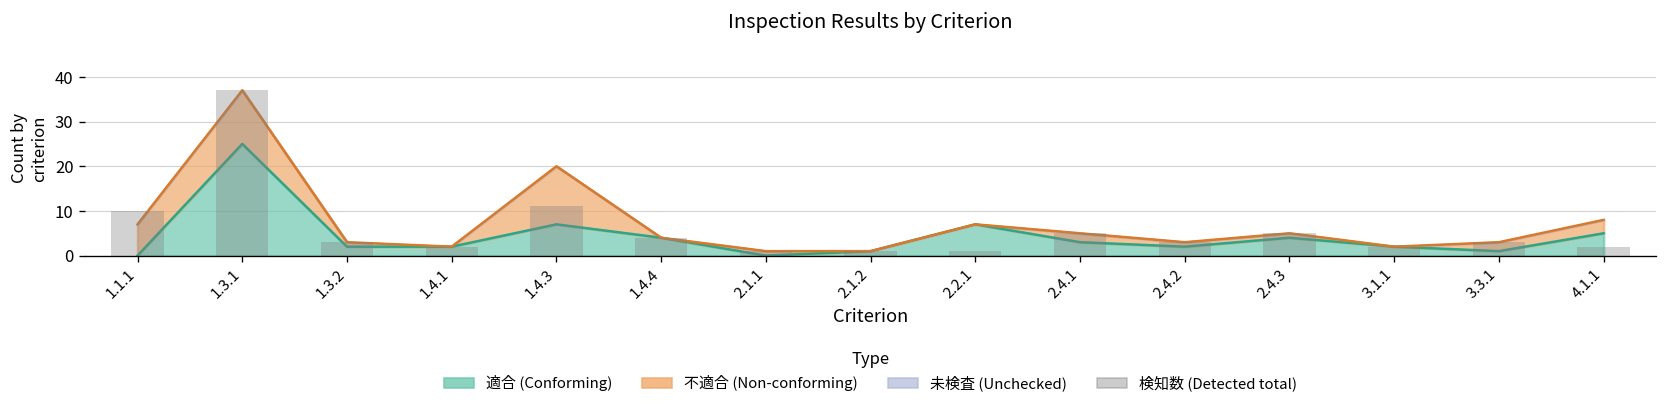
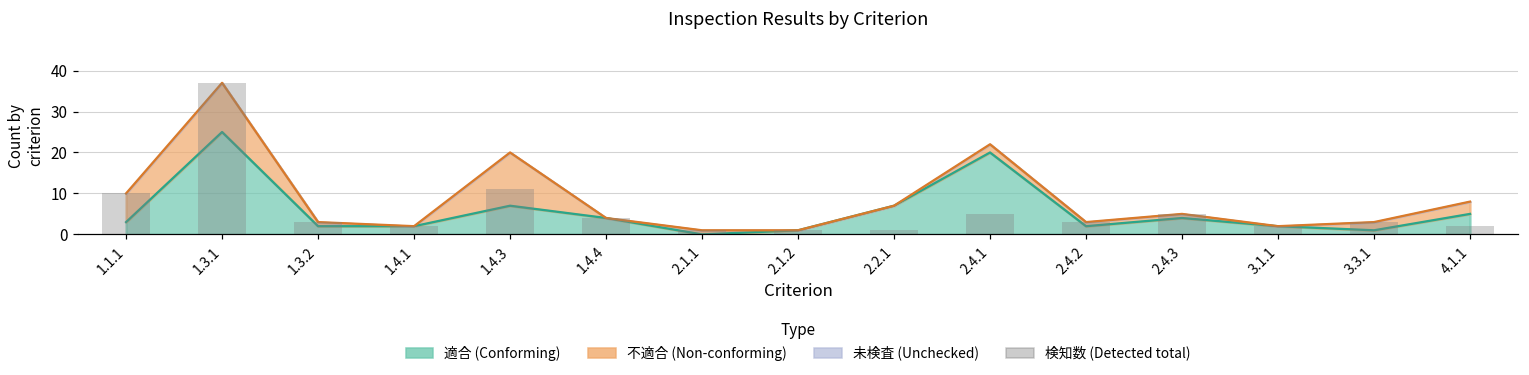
  {
    "適合 (Conforming)": {
-     "1.1.1": 0,
+     "1.1.1": 3,
      "1.3.1": 25,
      "1.3.2": 2,
      "1.4.3": 7,
      "2.1.1": 0,
-     "2.4.1": 3,
+     "2.4.1": 20,
      "2.4.2": 2,
      "2.4.3": 4,
      "3.3.1": 1,
      "4.1.1": 5
    }
  }
